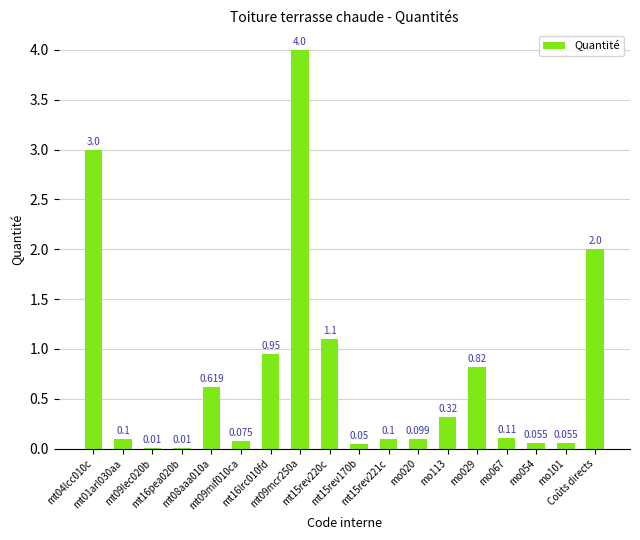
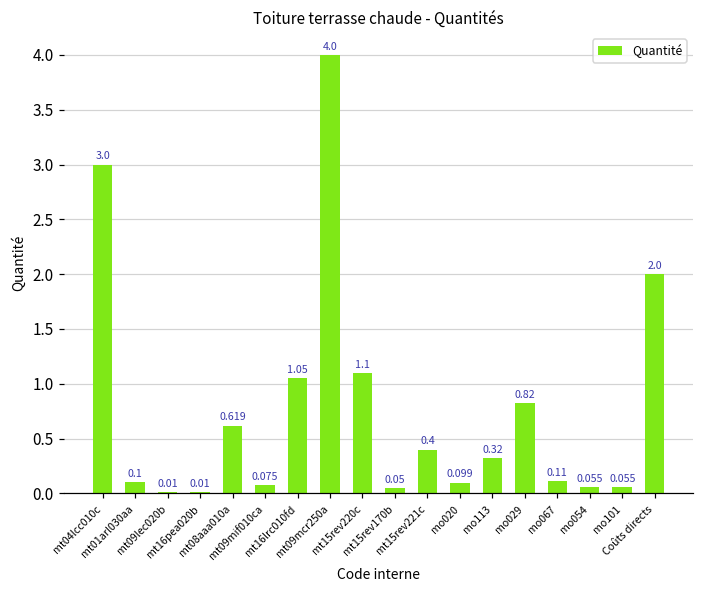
  {
    "mt04lcc010c": 3.0,
    "mt01arl030aa": 0.1,
    "mt09lec020b": 0.01,
    "mt16pea020b": 0.01,
    "mt08aaa010a": 0.619,
    "mt09mif010ca": 0.075,
-   "mt16lrc010fd": 0.95,
+   "mt16lrc010fd": 1.05,
    "mt09mcr250a": 4.0,
    "mt15rev220c": 1.1,
    "mt15rev170b": 0.05,
-   "mt15rev221c": 0.1,
+   "mt15rev221c": 0.4,
    "mo020": 0.099,
    "mo113": 0.32,
    "mo029": 0.82,
    "mo067": 0.11,
    "mo054": 0.055,
    "mo101": 0.055,
    "Coûts directs": 2.0
  }
